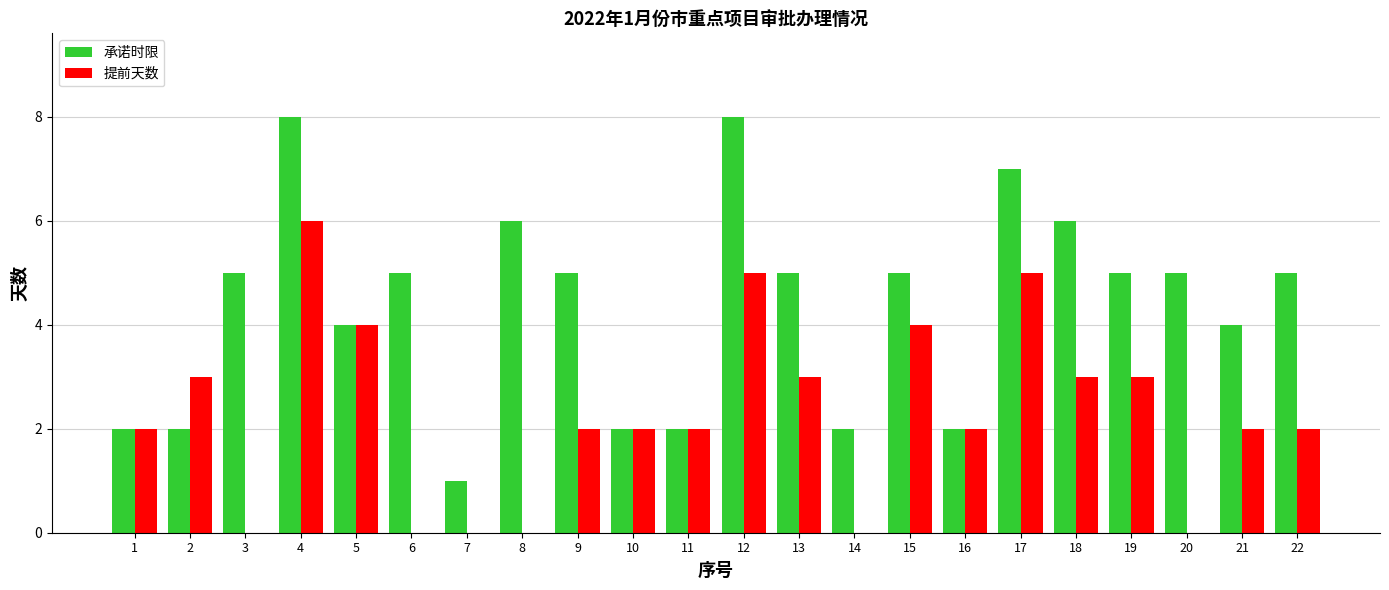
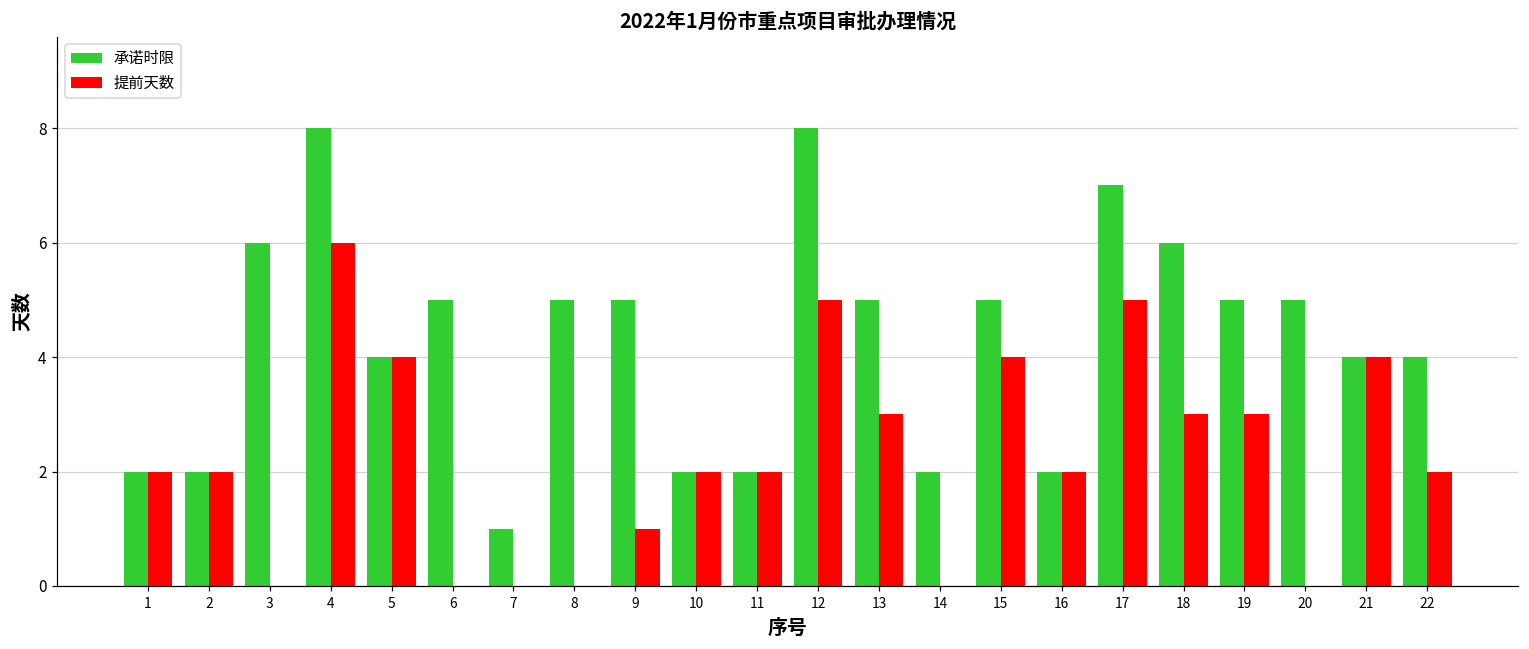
  {
    "承诺时限": {
      "1": 2,
      "2": 2,
-     "3": 5,
+     "3": 6,
      "4": 8,
      "5": 4,
      "6": 5,
      "7": 1,
-     "8": 6,
+     "8": 5,
      "9": 5,
      "10": 2,
      "11": 2,
      "12": 8,
      "13": 5,
      "14": 2,
      "15": 5,
      "16": 2,
      "17": 7,
      "18": 6,
      "19": 5,
      "20": 5,
      "21": 4,
-     "22": 5
+     "22": 4
    },
    "提前天数": {
      "1": 2,
-     "2": 3,
+     "2": 2,
      "3": 0,
      "4": 6,
      "5": 4,
      "6": 0,
      "7": 0,
      "8": 0,
-     "9": 2,
+     "9": 1,
      "10": 2,
      "11": 2,
      "12": 5,
      "13": 3,
      "14": 0,
      "15": 4,
      "16": 2,
      "17": 5,
      "18": 3,
      "19": 3,
      "20": 0,
-     "21": 2,
+     "21": 4,
      "22": 2
    }
  }
